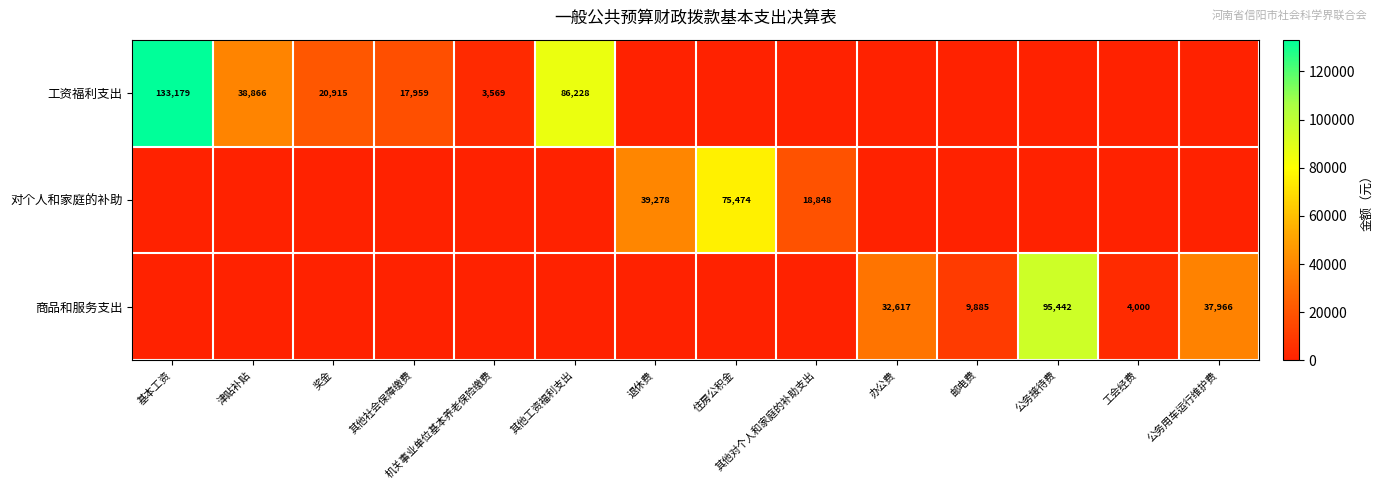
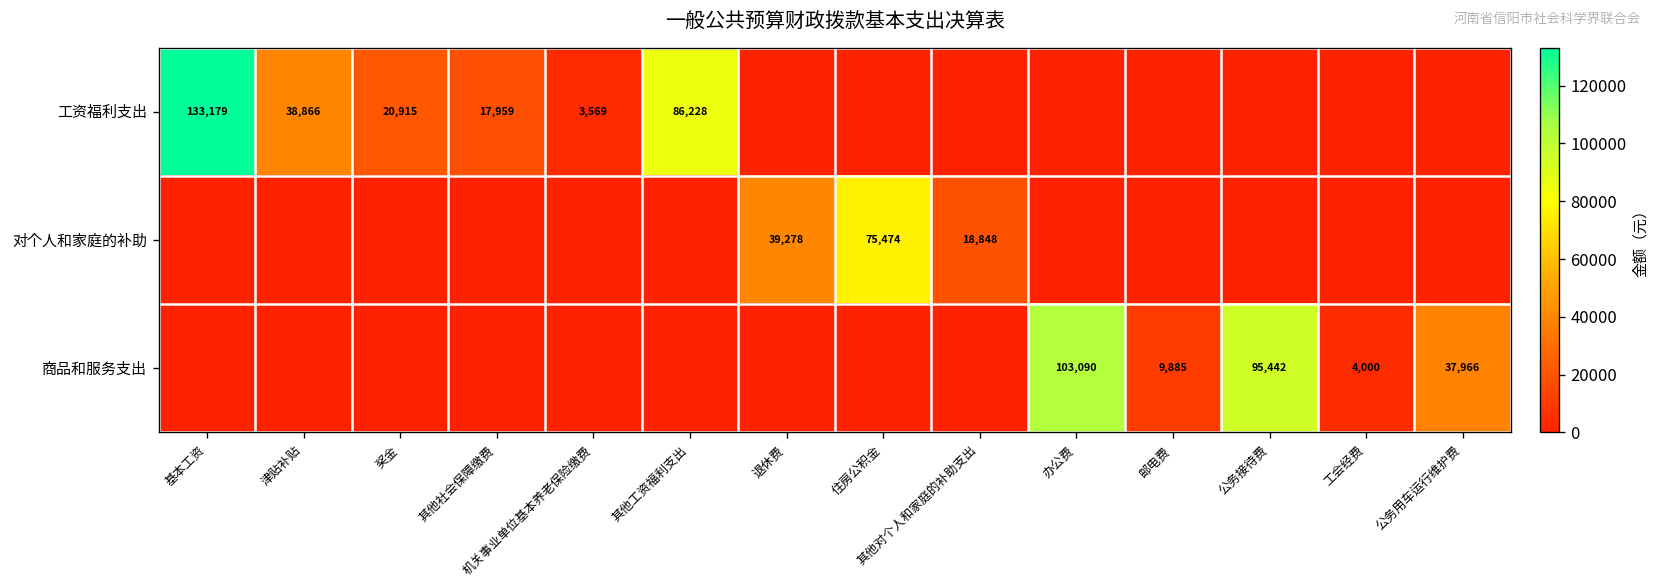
  {
    "工资福利支出": {
      "基本工资": "133,179",
      "津贴补贴": "38,866",
      "奖金": "20,915",
      "其他社会保障缴费": "17,959",
      "机关事业单位基本养老保险缴费": "3,569",
      "其他工资福利支出": "86,228"
    },
    "对个人和家庭的补助": {
      "退休费": "39,278",
      "住房公积金": "75,474",
      "其他对个人和家庭的补助支出": "18,848"
    },
    "商品和服务支出": {
-     "办公费": "32,617",
+     "办公费": "103,090",
      "邮电费": "9,885",
      "公务接待费": "95,442",
      "工会经费": "4,000",
      "公务用车运行维护费": "37,966"
    }
  }
